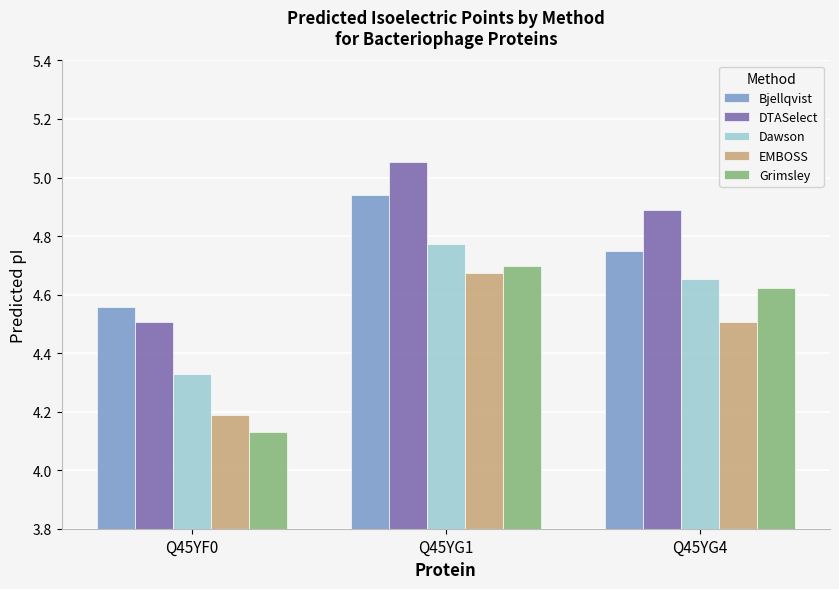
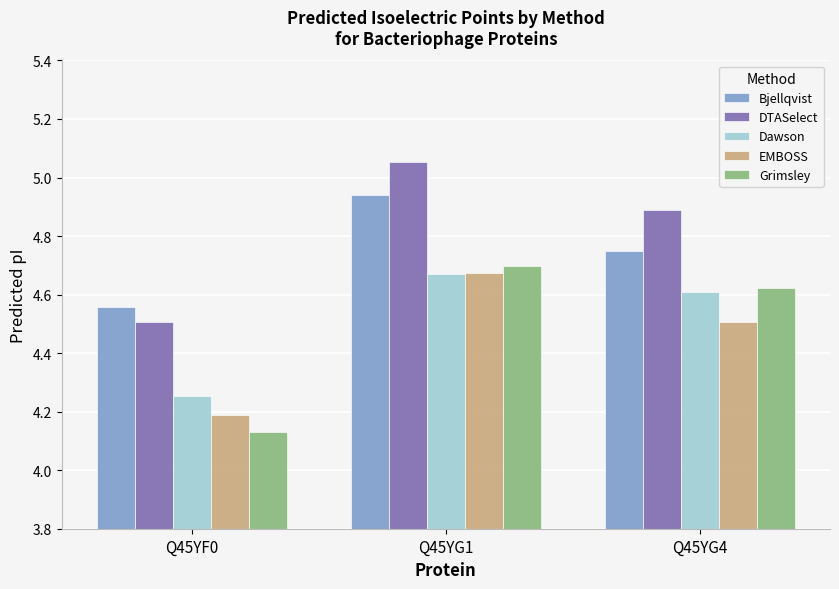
  {
    "Dawson": {
-     "Q45YF0": 4.33,
-     "Q45YG1": 4.77,
-     "Q45YG4": 4.65
+     "Q45YF0": 4.26,
+     "Q45YG1": 4.67,
+     "Q45YG4": 4.61
    },
    "EMBOSS": {
      "Q45YF0": 4.19,
      "Q45YG1": 4.67,
      "Q45YG4": 4.51
    },
    "Grimsley": {
      "Q45YF0": 4.13,
      "Q45YG1": 4.70,
      "Q45YG4": 4.62
    }
  }
